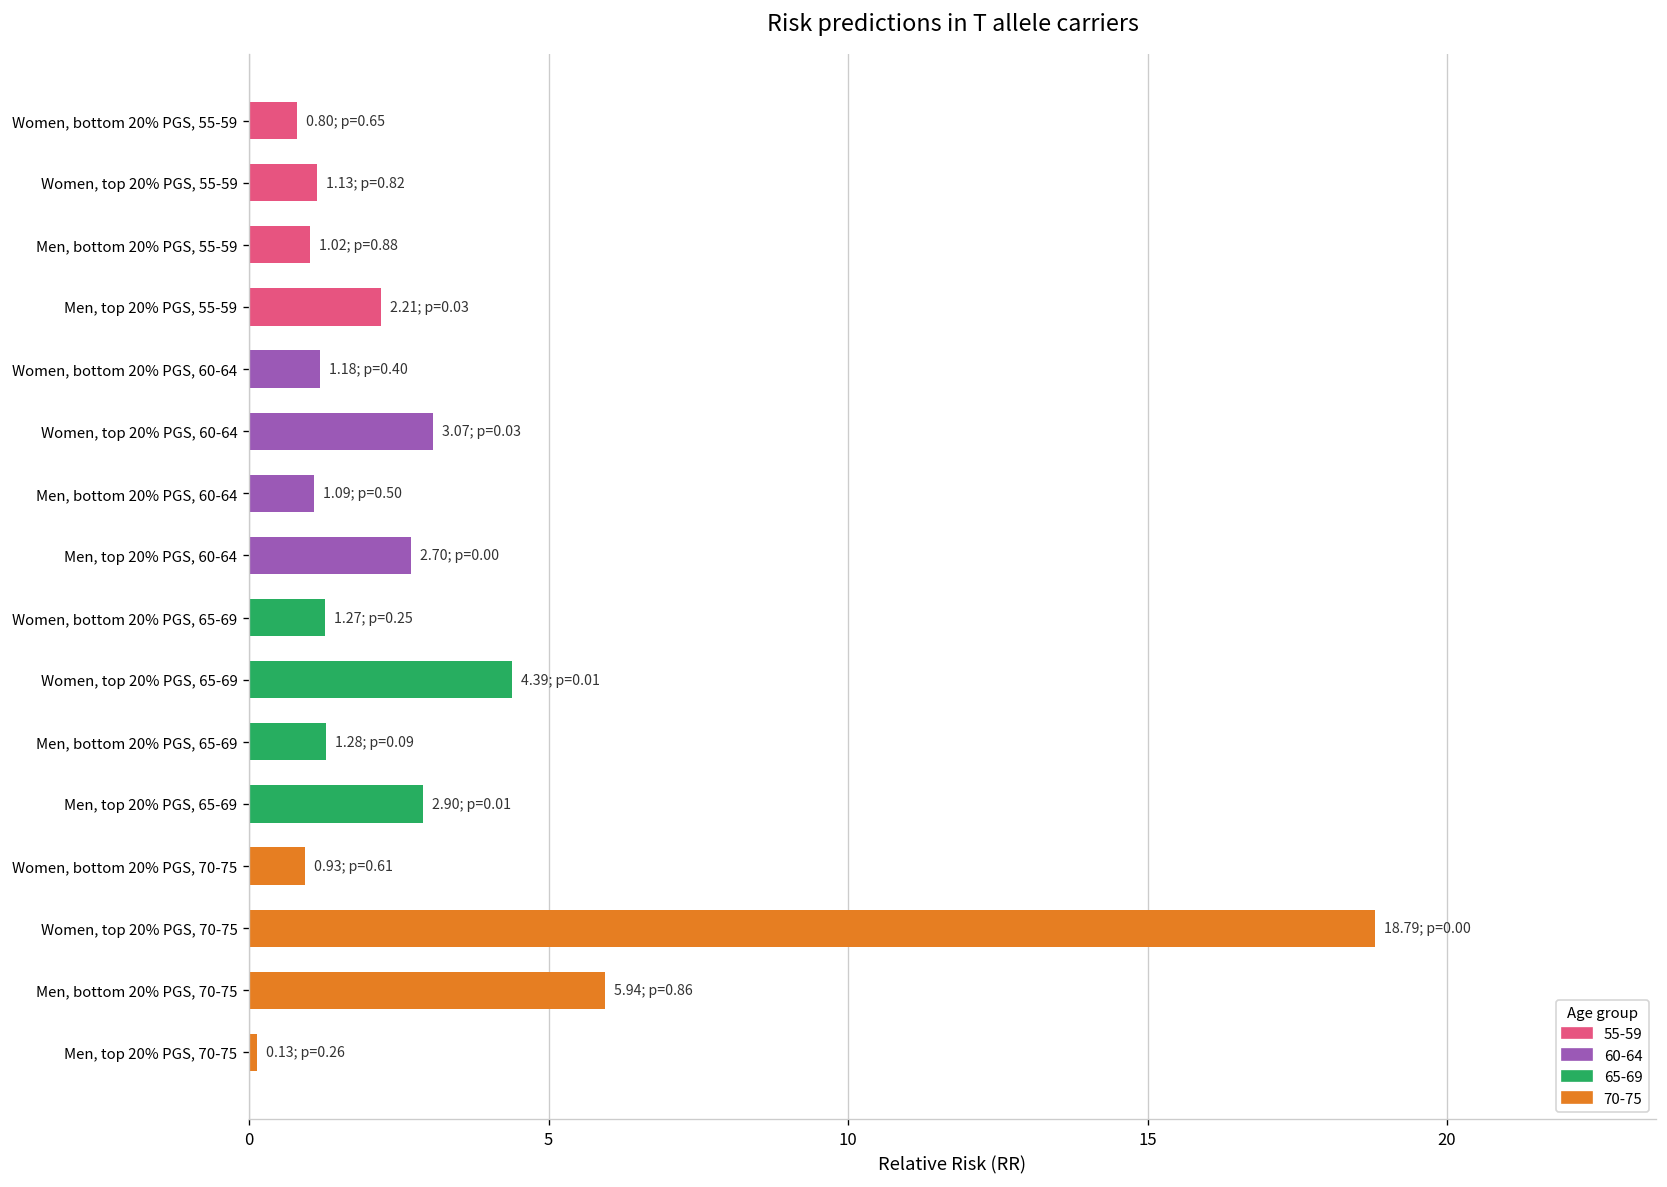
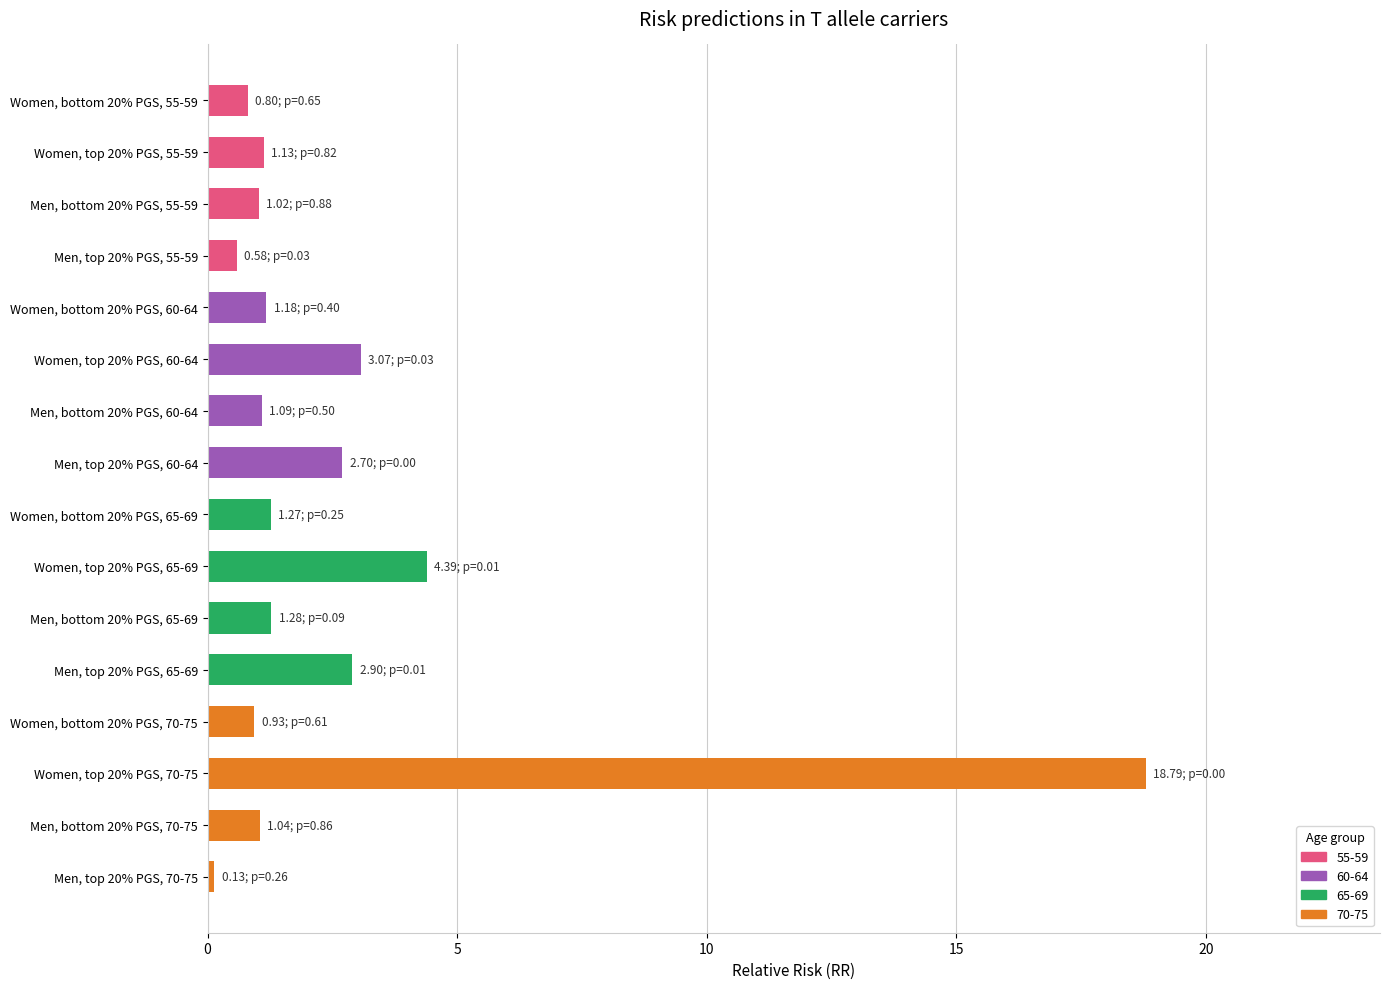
  {
    "Women, bottom 20% PGS, 55-59": "0.80;",
    "Women, top 20% PGS, 55-59": "1.13;",
    "Men, bottom 20% PGS, 55-59": "1.02;",
-   "Men, top 20% PGS, 55-59": "2.21;",
+   "Men, top 20% PGS, 55-59": "0.58;",
    "Women, bottom 20% PGS, 60-64": "1.18;",
    "Women, top 20% PGS, 60-64": "3.07;",
    "Men, bottom 20% PGS, 60-64": "1.09;",
    "Men, top 20% PGS, 60-64": "2.70;",
    "Women, bottom 20% PGS, 65-69": "1.27;",
    "Women, top 20% PGS, 65-69": "4.39;",
    "Men, bottom 20% PGS, 65-69": "1.28;",
    "Men, top 20% PGS, 65-69": "2.90;",
    "Women, bottom 20% PGS, 70-75": "0.93;",
    "Women, top 20% PGS, 70-75": "18.79;",
-   "Men, bottom 20% PGS, 70-75": "5.94;",
+   "Men, bottom 20% PGS, 70-75": "1.04;",
    "Men, top 20% PGS, 70-75": "0.13;"
  }
